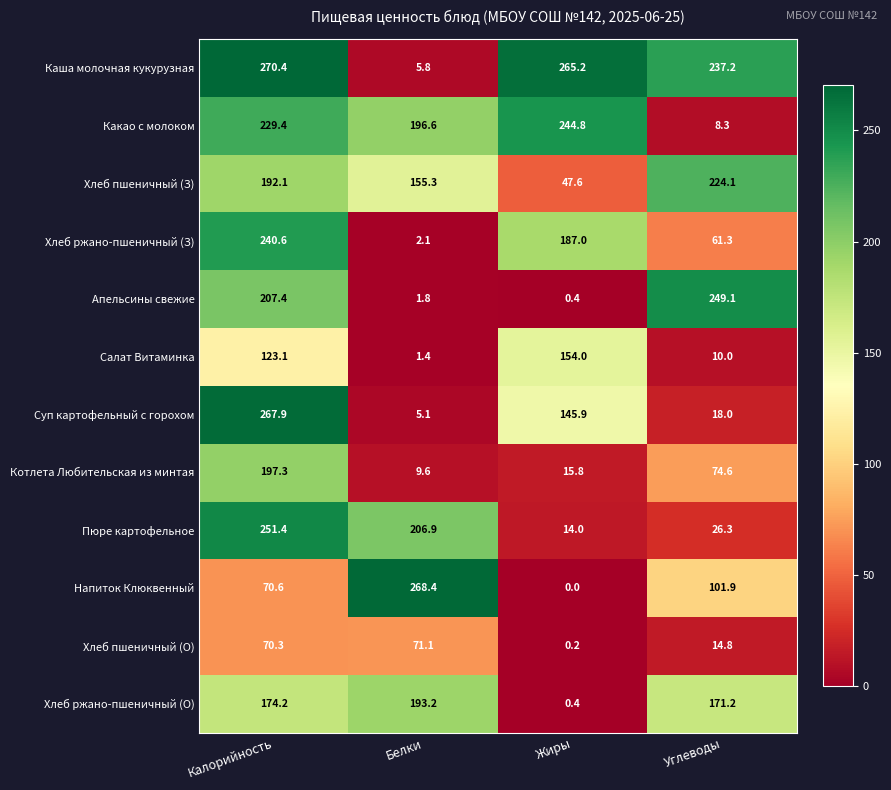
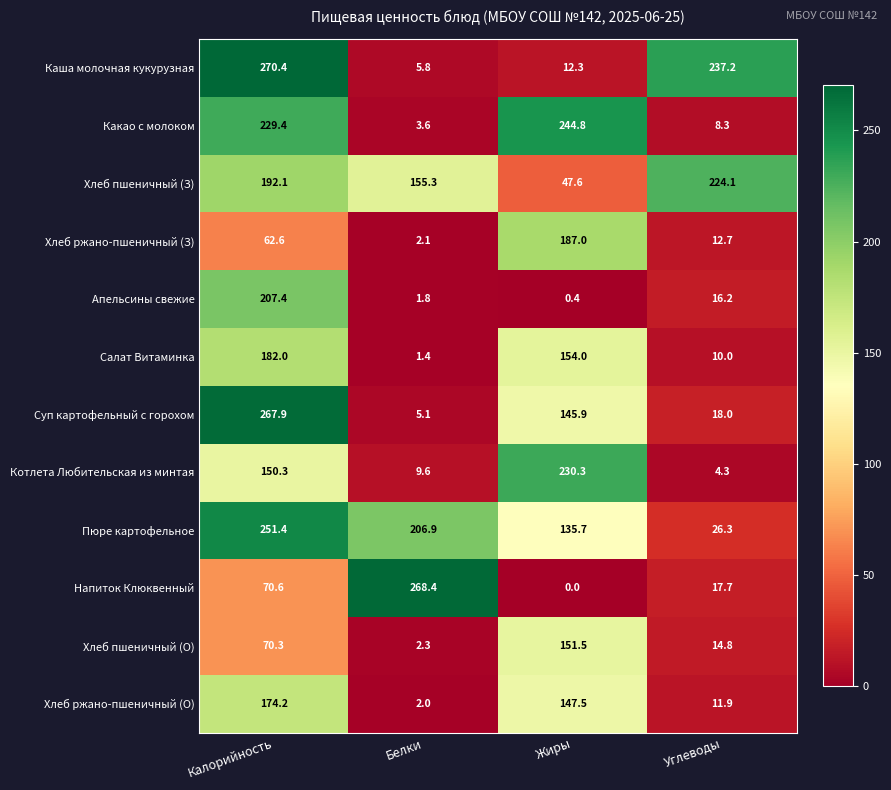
  {
    "Каша молочная кукурузная": {
      "Калорийность": 270.4,
      "Белки": 5.8,
-     "Жиры": 265.2,
+     "Жиры": 12.3,
      "Углеводы": 237.2
    },
    "Какао с молоком": {
      "Калорийность": 229.4,
-     "Белки": 196.6,
+     "Белки": 3.6,
      "Жиры": 244.8,
      "Углеводы": 8.3
    },
    "Хлеб пшеничный (З)": {
      "Калорийность": 192.1,
      "Белки": 155.3,
      "Жиры": 47.6,
      "Углеводы": 224.1
    },
    "Хлеб ржано-пшеничный (З)": {
-     "Калорийность": 240.6,
+     "Калорийность": 62.6,
      "Белки": 2.1,
      "Жиры": 187.0,
-     "Углеводы": 61.3
+     "Углеводы": 12.7
    },
    "Апельсины свежие": {
      "Калорийность": 207.4,
      "Белки": 1.8,
      "Жиры": 0.4,
-     "Углеводы": 249.1
+     "Углеводы": 16.2
    },
    "Салат Витаминка": {
-     "Калорийность": 123.1,
+     "Калорийность": 182.0,
      "Белки": 1.4,
      "Жиры": 154.0,
      "Углеводы": 10.0
    },
    "Суп картофельный с горохом": {
      "Калорийность": 267.9,
      "Белки": 5.1,
      "Жиры": 145.9,
      "Углеводы": 18.0
    },
    "Котлета Любительская из минтая": {
-     "Калорийность": 197.3,
+     "Калорийность": 150.3,
      "Белки": 9.6,
-     "Жиры": 15.8,
-     "Углеводы": 74.6
+     "Жиры": 230.3,
+     "Углеводы": 4.3
    },
    "Пюре картофельное": {
      "Калорийность": 251.4,
      "Белки": 206.9,
-     "Жиры": 14.0,
+     "Жиры": 135.7,
      "Углеводы": 26.3
    },
    "Напиток Клюквенный": {
      "Калорийность": 70.6,
      "Белки": 268.4,
      "Жиры": 0.0,
-     "Углеводы": 101.9
+     "Углеводы": 17.7
    },
    "Хлеб пшеничный (О)": {
      "Калорийность": 70.3,
-     "Белки": 71.1,
-     "Жиры": 0.2,
+     "Белки": 2.3,
+     "Жиры": 151.5,
      "Углеводы": 14.8
    },
    "Хлеб ржано-пшеничный (О)": {
      "Калорийность": 174.2,
-     "Белки": 193.2,
-     "Жиры": 0.4,
-     "Углеводы": 171.2
+     "Белки": 2.0,
+     "Жиры": 147.5,
+     "Углеводы": 11.9
    }
  }
